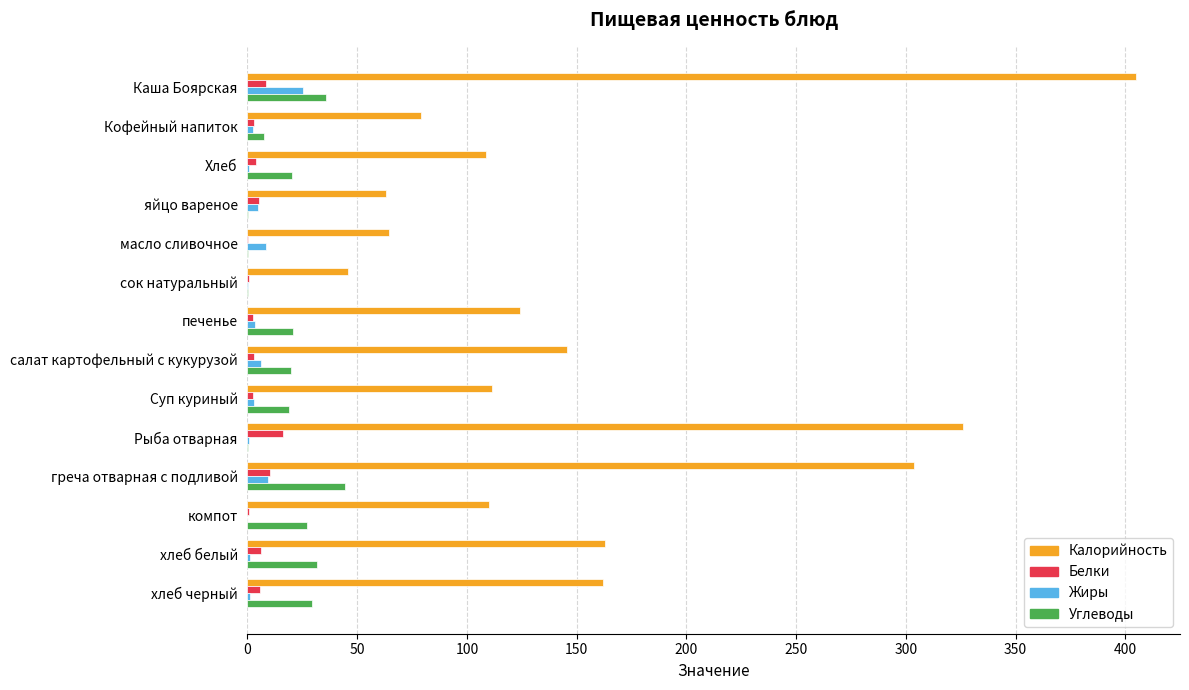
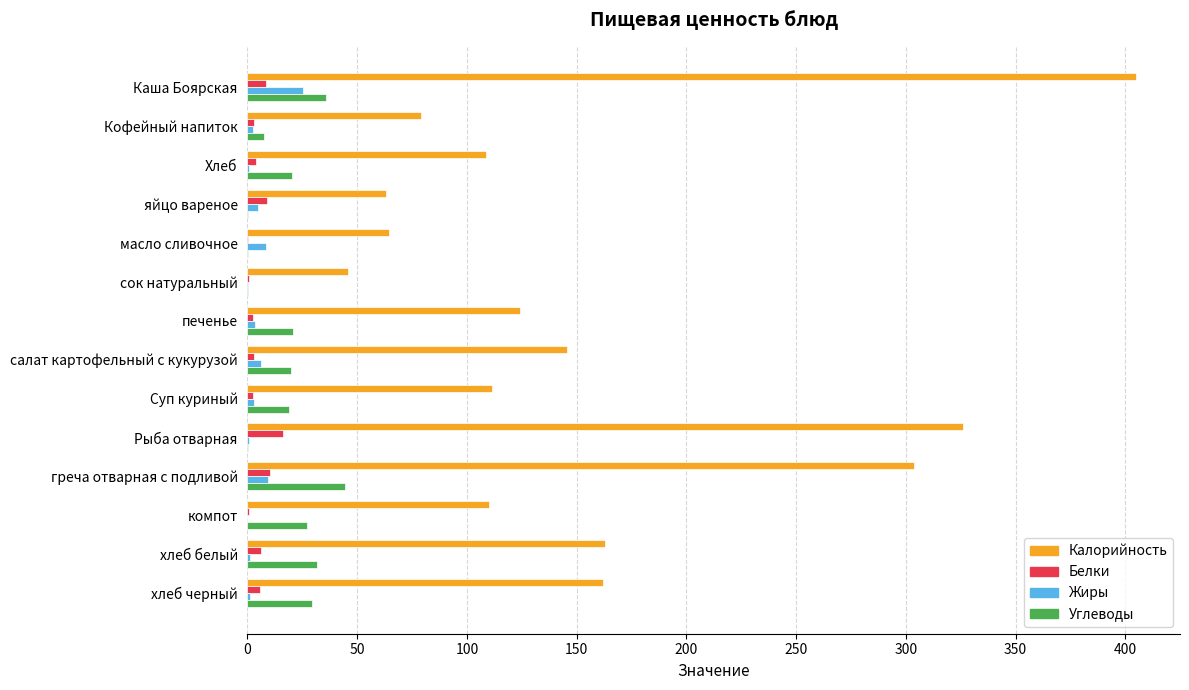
  {
    "Калорийность": {
      "Каша Боярская": 405,
      "Кофейный напиток": 79,
      "Хлеб": 109,
      "яйцо вареное": 63,
      "масло сливочное": 65,
      "сок натуральный": 46,
      "печенье": 124,
      "салат картофельный с кукурузой": 146,
      "Суп куриный": 111,
      "Рыба отварная": 326,
      "греча отварная с подливой": 304,
      "компот": 110,
      "хлеб белый": 163,
      "хлеб черный": 162
    },
    "Белки": {
      "Каша Боярская": 8,
      "Кофейный напиток": 3,
      "Хлеб": 4,
-     "яйцо вареное": 5,
+     "яйцо вареное": 9,
      "печенье": 3,
      "салат картофельный с кукурузой": 3,
      "Суп куриный": 3,
      "Рыба отварная": 16,
      "греча отварная с подливой": 10,
      "хлеб белый": 6,
      "хлеб черный": 6
    },
    "Жиры": {
      "Каша Боярская": 25,
      "Кофейный напиток": 3,
      "яйцо вареное": 5,
      "масло сливочное": 8,
      "печенье": 3,
      "салат картофельный с кукурузой": 6,
      "Суп куриный": 3,
      "греча отварная с подливой": 9,
      "компот": 0
    },
    "Углеводы": {
      "Каша Боярская": 36,
      "Кофейный напиток": 8,
      "Хлеб": 20,
      "печенье": 21,
      "салат картофельный с кукурузой": 20,
      "Суп куриный": 19,
      "греча отварная с подливой": 44,
      "компот": 27,
      "хлеб белый": 32,
      "хлеб черный": 30
    }
  }
